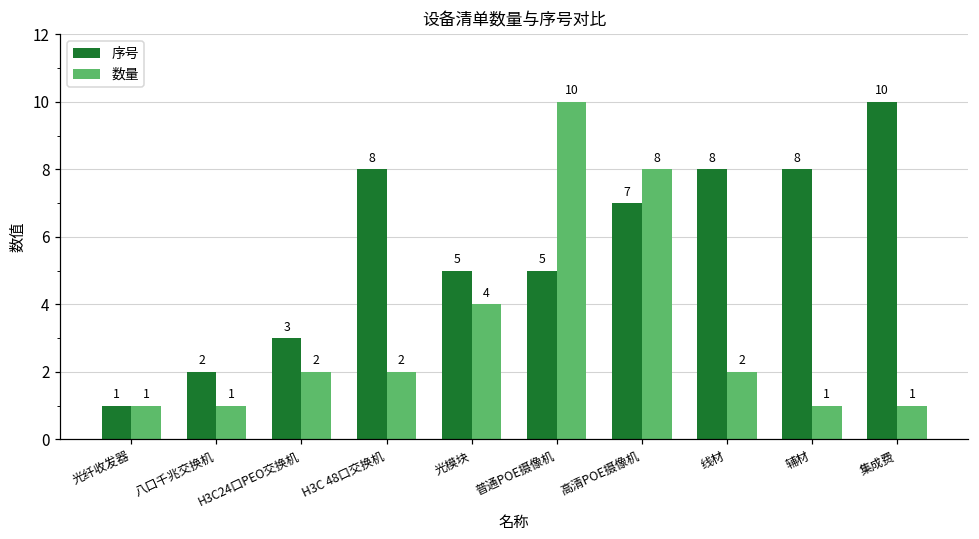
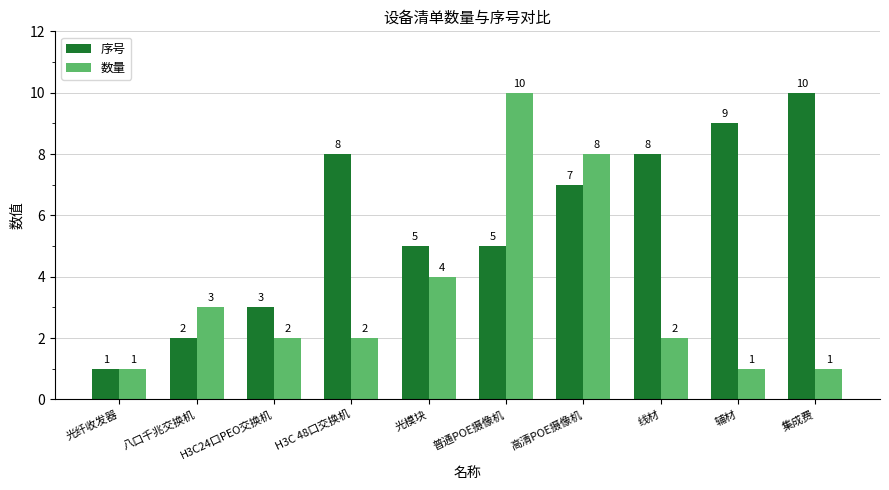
  {
    "序号": {
      "光纤收发器": 1,
      "八口千兆交换机": 2,
      "H3C24口PEO交换机": 3,
      "H3C 48口交换机": 8,
      "光模块": 5,
      "普通POE摄像机": 5,
      "高清POE摄像机": 7,
      "线材": 8,
-     "辅材": 8,
+     "辅材": 9,
      "集成费": 10
    },
    "数量": {
      "光纤收发器": 1,
-     "八口千兆交换机": 1,
+     "八口千兆交换机": 3,
      "H3C24口PEO交换机": 2,
      "H3C 48口交换机": 2,
      "光模块": 4,
      "普通POE摄像机": 10,
      "高清POE摄像机": 8,
      "线材": 2,
      "辅材": 1,
      "集成费": 1
    }
  }
